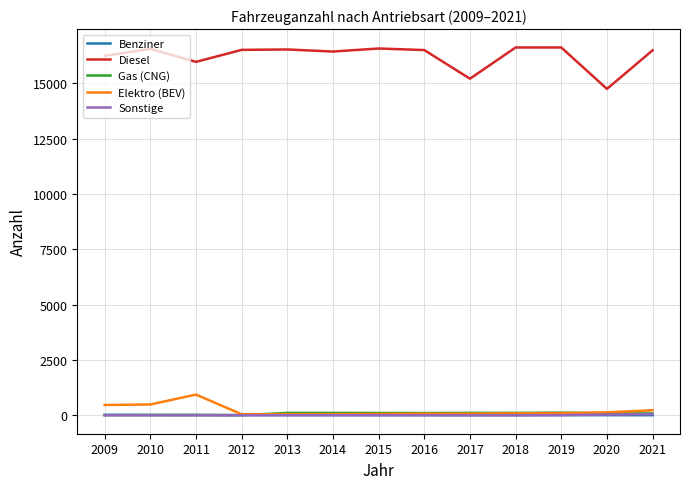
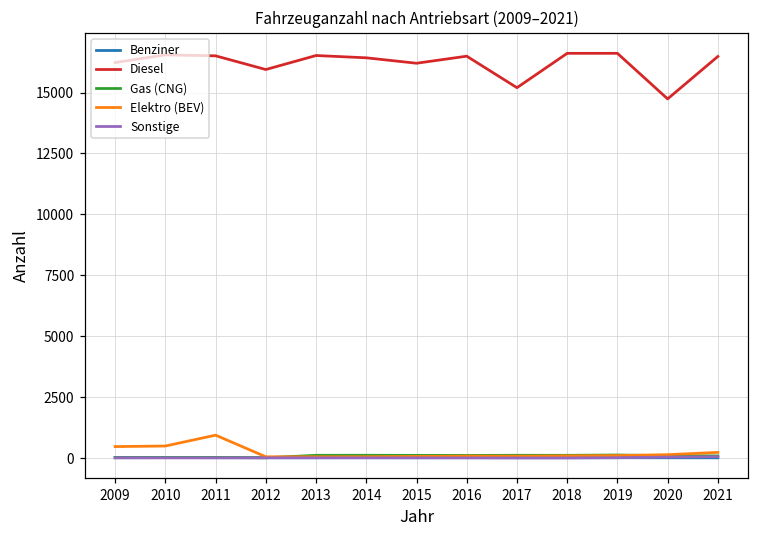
  {
    "Diesel": {
-     "2011": 16000,
-     "2012": 16500,
+     "2011": 16500,
+     "2012": 15900,
      "2013": 16500,
      "2014": 16400,
-     "2015": 16600,
+     "2015": 16200,
      "2016": 16500,
      "2017": 15200,
      "2018": 16600,
      "2019": 16600,
      "2020": 14700,
      "2021": 16500
    },
    "Elektro (BEV)": {
      "2009": 500,
      "2010": 500,
      "2011": 900,
      "2021": 200
    }
  }
